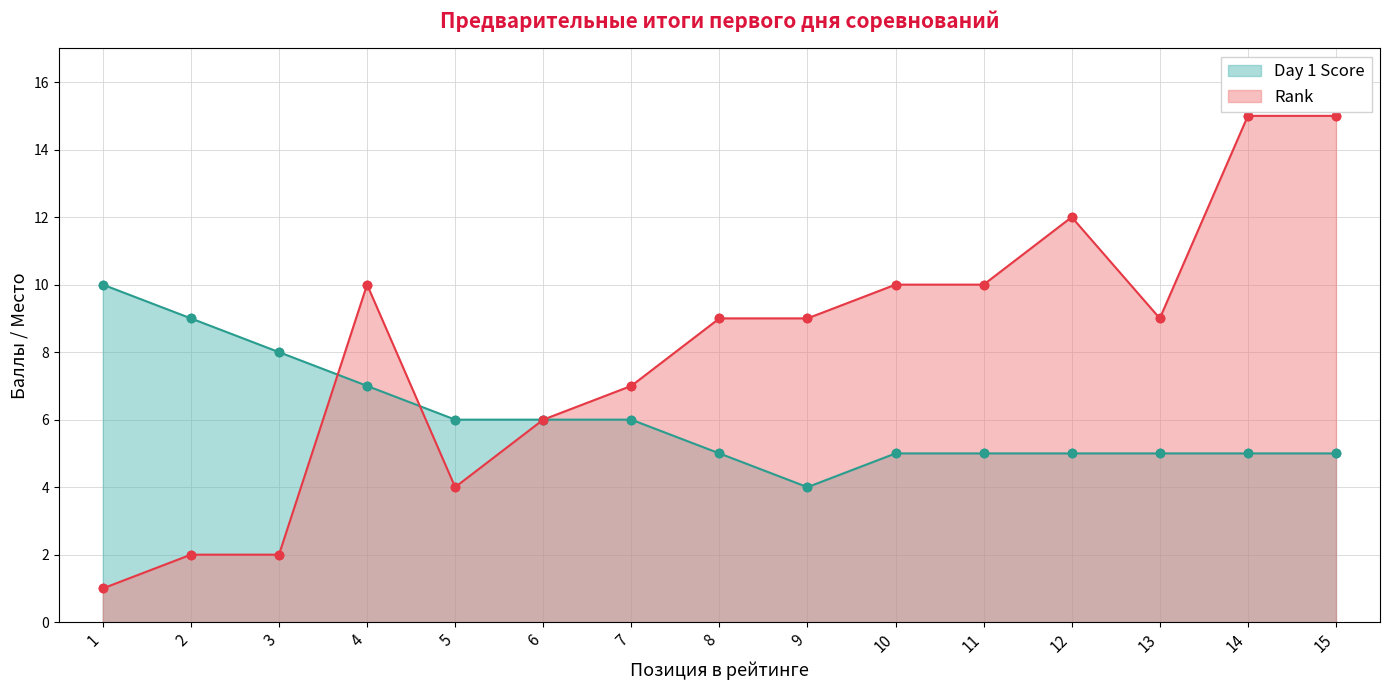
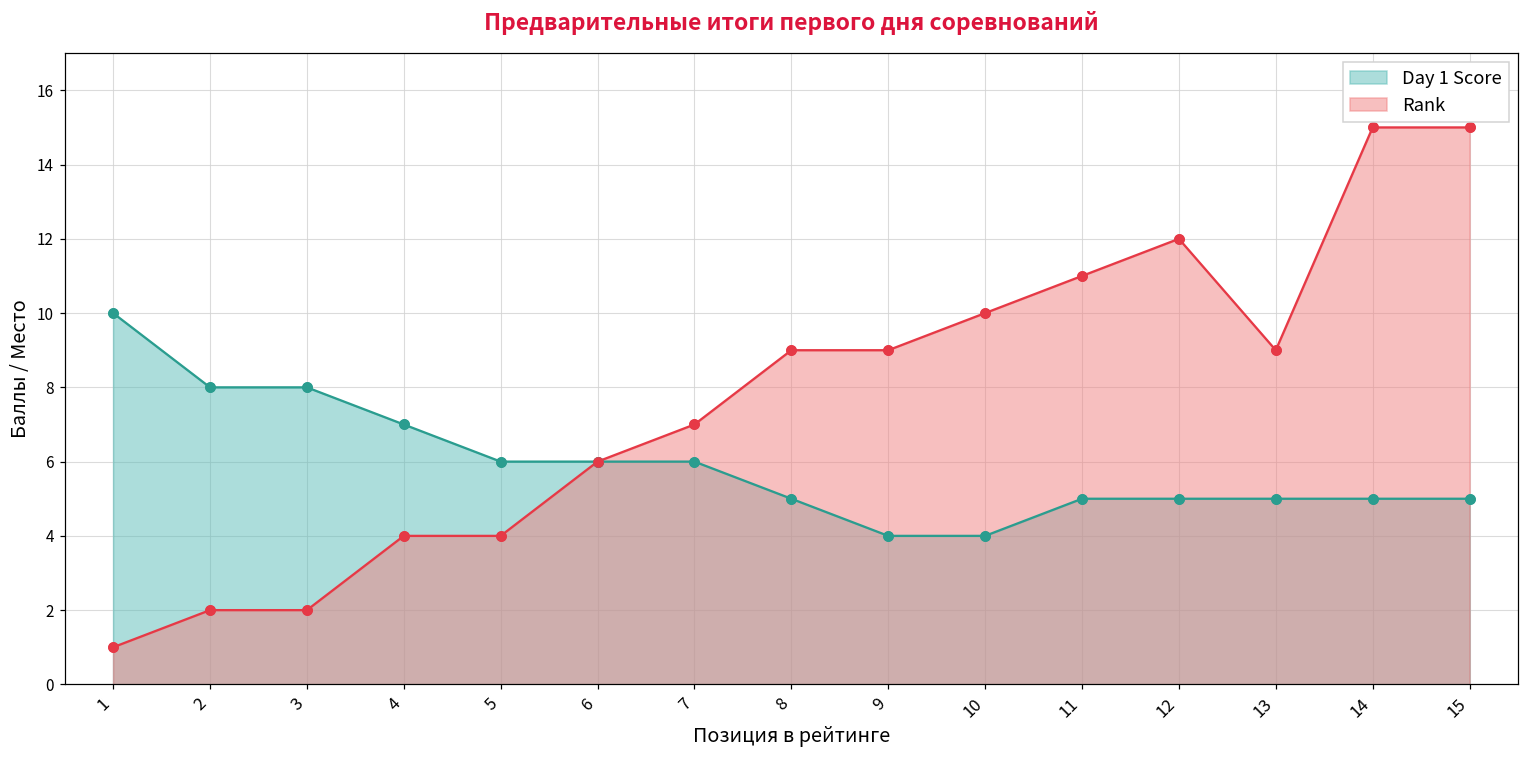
  {
    "Day 1 Score": {
      "1": 10,
-     "2": 9,
+     "2": 8,
      "3": 8,
      "4": 7,
      "5": 6,
      "7": 6,
      "8": 5,
      "9": 4,
-     "10": 5,
+     "10": 4,
      "11": 5,
      "12": 5,
      "13": 5,
      "14": 5,
      "15": 5
    },
    "Rank": {
      "1": 1,
      "2": 2,
      "3": 2,
-     "4": 10,
+     "4": 4,
      "5": 4,
      "7": 7,
      "8": 9,
      "9": 9,
      "10": 10,
-     "11": 10,
+     "11": 11,
      "12": 12,
      "13": 9,
      "14": 15,
      "15": 15
    }
  }
